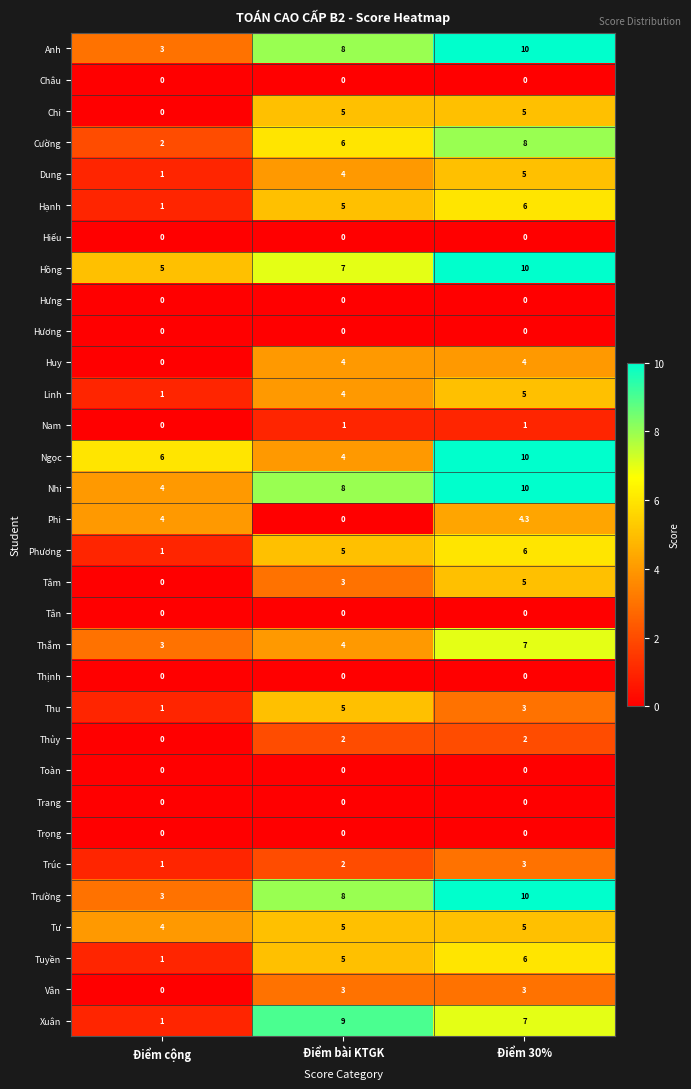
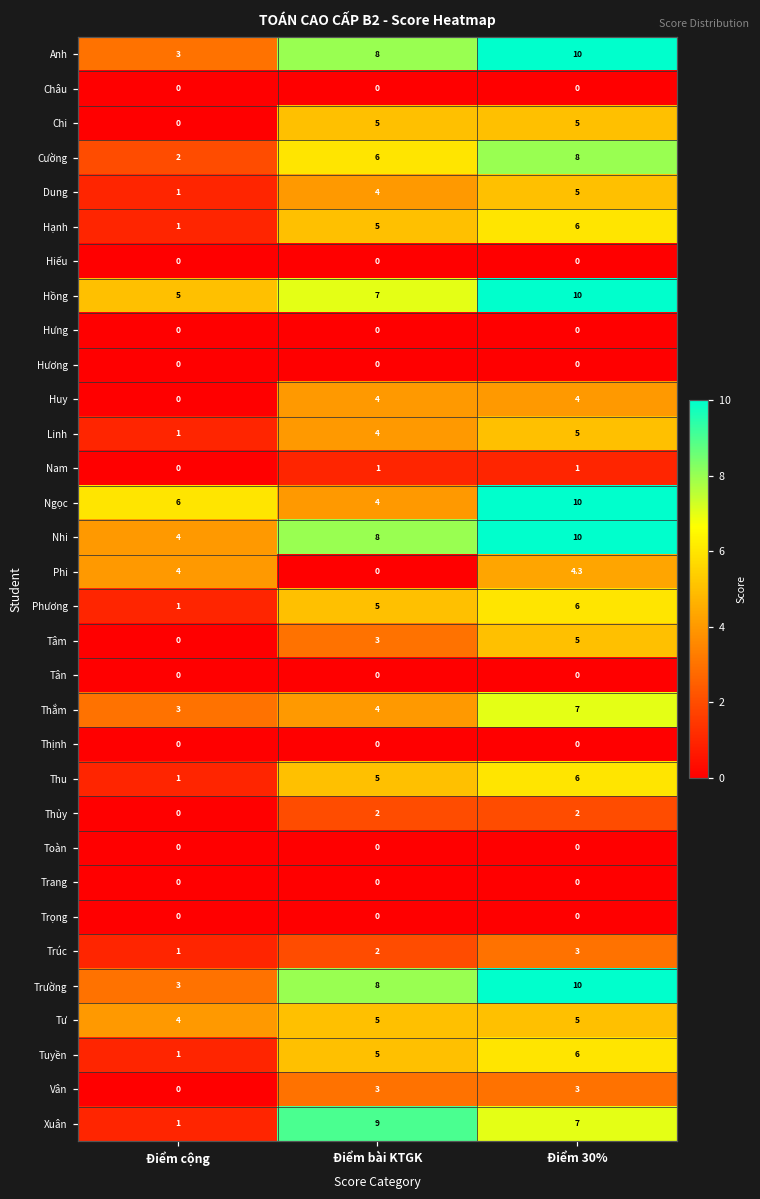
  {
    "Anh": {
      "Điểm cộng": 3,
      "Điểm bài KTGK": 8,
      "Điểm 30%": 10
    },
    "Châu": {
      "Điểm cộng": 0,
      "Điểm bài KTGK": 0,
      "Điểm 30%": 0
    },
    "Chi": {
      "Điểm cộng": 0,
      "Điểm bài KTGK": 5,
      "Điểm 30%": 5
    },
    "Cường": {
      "Điểm cộng": 2,
      "Điểm bài KTGK": 6,
      "Điểm 30%": 8
    },
    "Dung": {
      "Điểm cộng": 1,
      "Điểm bài KTGK": 4,
      "Điểm 30%": 5
    },
    "Hạnh": {
      "Điểm cộng": 1,
      "Điểm bài KTGK": 5,
      "Điểm 30%": 6
    },
    "Hiếu": {
      "Điểm cộng": 0,
      "Điểm bài KTGK": 0,
      "Điểm 30%": 0
    },
    "Hồng": {
      "Điểm cộng": 5,
      "Điểm bài KTGK": 7,
      "Điểm 30%": 10
    },
    "Hưng": {
      "Điểm cộng": 0,
      "Điểm bài KTGK": 0,
      "Điểm 30%": 0
    },
    "Hương": {
      "Điểm cộng": 0,
      "Điểm bài KTGK": 0,
      "Điểm 30%": 0
    },
    "Huy": {
      "Điểm cộng": 0,
      "Điểm bài KTGK": 4,
      "Điểm 30%": 4
    },
    "Linh": {
      "Điểm cộng": 1,
      "Điểm bài KTGK": 4,
      "Điểm 30%": 5
    },
    "Nam": {
      "Điểm cộng": 0,
      "Điểm bài KTGK": 1,
      "Điểm 30%": 1
    },
    "Ngọc": {
      "Điểm cộng": 6,
      "Điểm bài KTGK": 4,
      "Điểm 30%": 10
    },
    "Nhi": {
      "Điểm cộng": 4,
      "Điểm bài KTGK": 8,
      "Điểm 30%": 10
    },
    "Phi": {
      "Điểm cộng": 4,
      "Điểm bài KTGK": 0,
      "Điểm 30%": 4.3
    },
    "Phương": {
      "Điểm cộng": 1,
      "Điểm bài KTGK": 5,
      "Điểm 30%": 6
    },
    "Tâm": {
      "Điểm cộng": 0,
      "Điểm bài KTGK": 3,
      "Điểm 30%": 5
    },
    "Tân": {
      "Điểm cộng": 0,
      "Điểm bài KTGK": 0,
      "Điểm 30%": 0
    },
    "Thắm": {
      "Điểm cộng": 3,
      "Điểm bài KTGK": 4,
      "Điểm 30%": 7
    },
    "Thịnh": {
      "Điểm cộng": 0,
      "Điểm bài KTGK": 0,
      "Điểm 30%": 0
    },
    "Thu": {
      "Điểm cộng": 1,
      "Điểm bài KTGK": 5,
-     "Điểm 30%": 3
+     "Điểm 30%": 6
    },
    "Thủy": {
      "Điểm cộng": 0,
      "Điểm bài KTGK": 2,
      "Điểm 30%": 2
    },
    "Toàn": {
      "Điểm cộng": 0,
      "Điểm bài KTGK": 0,
      "Điểm 30%": 0
    },
    "Trang": {
      "Điểm cộng": 0,
      "Điểm bài KTGK": 0,
      "Điểm 30%": 0
    },
    "Trọng": {
      "Điểm cộng": 0,
      "Điểm bài KTGK": 0,
      "Điểm 30%": 0
    },
    "Trúc": {
      "Điểm cộng": 1,
      "Điểm bài KTGK": 2,
      "Điểm 30%": 3
    },
    "Trường": {
      "Điểm cộng": 3,
      "Điểm bài KTGK": 8,
      "Điểm 30%": 10
    },
    "Tư": {
      "Điểm cộng": 4,
      "Điểm bài KTGK": 5,
      "Điểm 30%": 5
    },
    "Tuyền": {
      "Điểm cộng": 1,
      "Điểm bài KTGK": 5,
      "Điểm 30%": 6
    },
    "Vân": {
      "Điểm cộng": 0,
      "Điểm bài KTGK": 3,
      "Điểm 30%": 3
    },
    "Xuân": {
      "Điểm cộng": 1,
      "Điểm bài KTGK": 9,
      "Điểm 30%": 7
    }
  }
